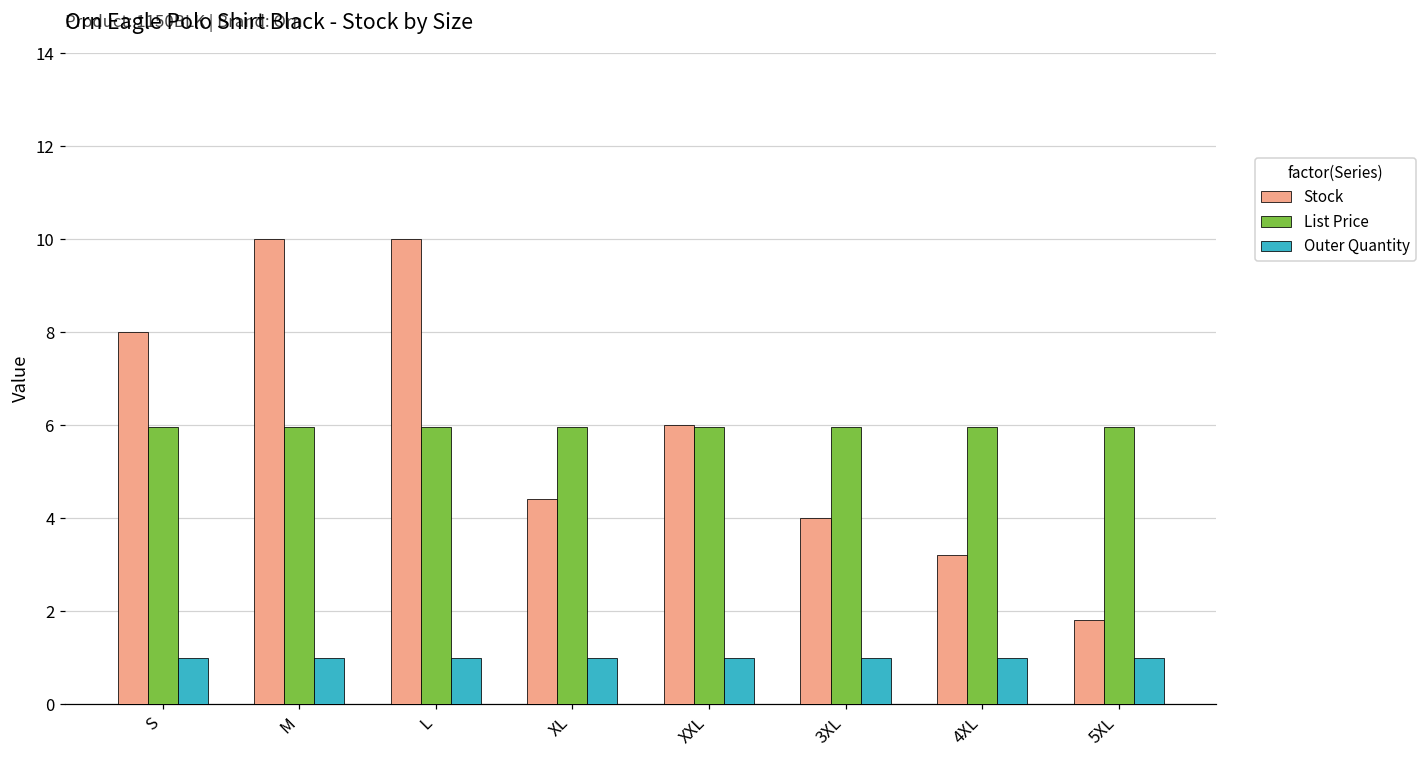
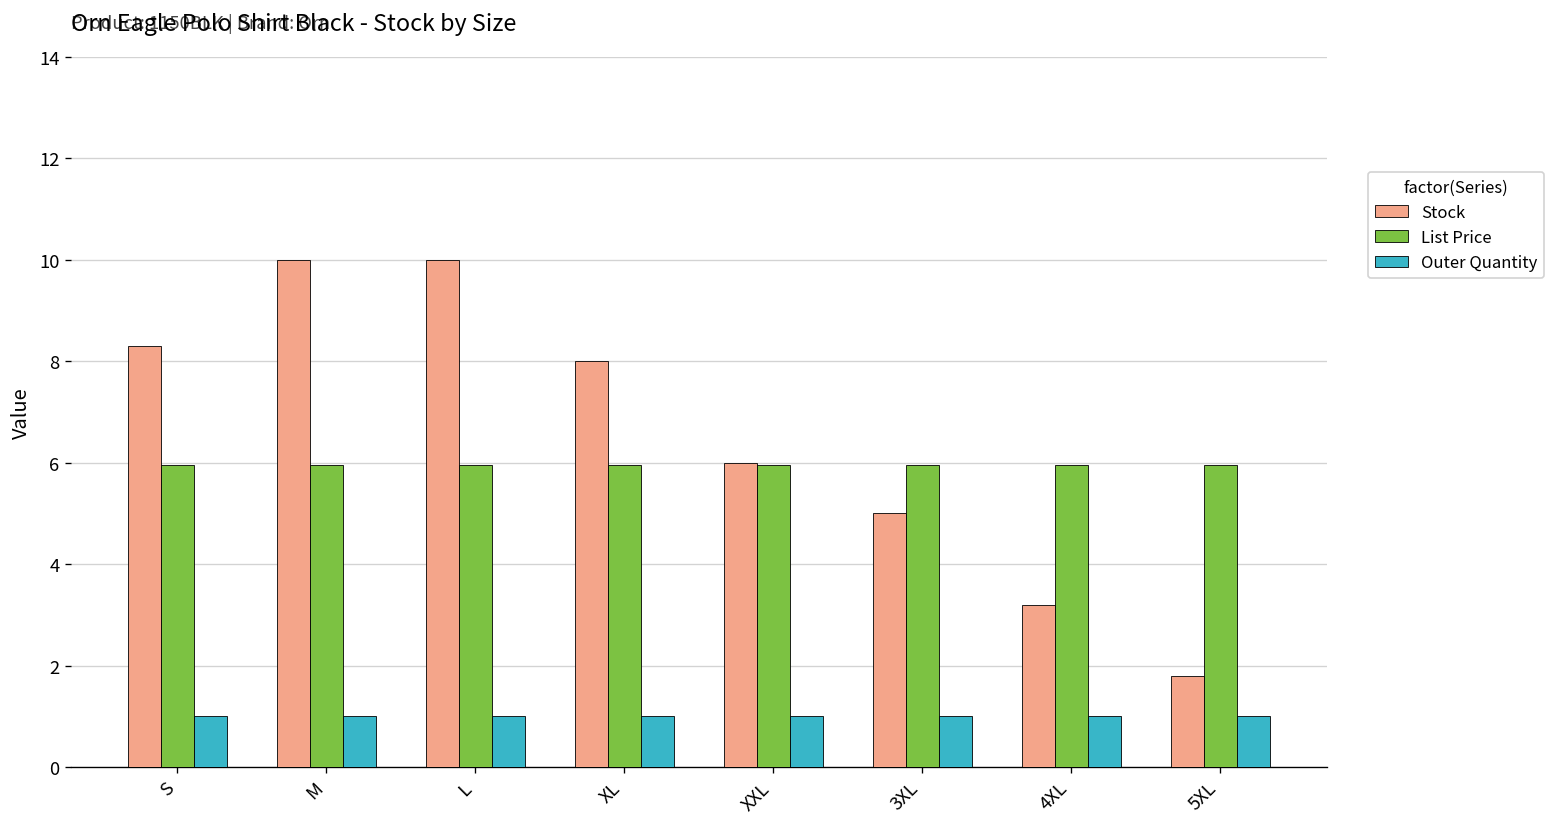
  {
    "Stock": {
-     "S": 8.0,
+     "S": 8.3,
      "M": 10.0,
      "L": 10.0,
-     "XL": 4.4,
+     "XL": 8.0,
      "XXL": 6.0,
-     "3XL": 4,
+     "3XL": 5,
      "4XL": 3.2,
      "5XL": 1.8
    },
    "List Price": {
      "S": 6.0,
      "M": 6.0,
      "L": 6.0,
      "XL": 6.0,
      "XXL": 6.0,
      "3XL": 6.0,
      "4XL": 6.0,
      "5XL": 6.0
    },
    "Outer Quantity": {
      "S": 1.0,
      "M": 1.0,
      "L": 1.0,
      "XL": 1.0,
      "XXL": 1.0,
      "3XL": 1.0,
      "4XL": 1.0,
      "5XL": 1.0
    }
  }
